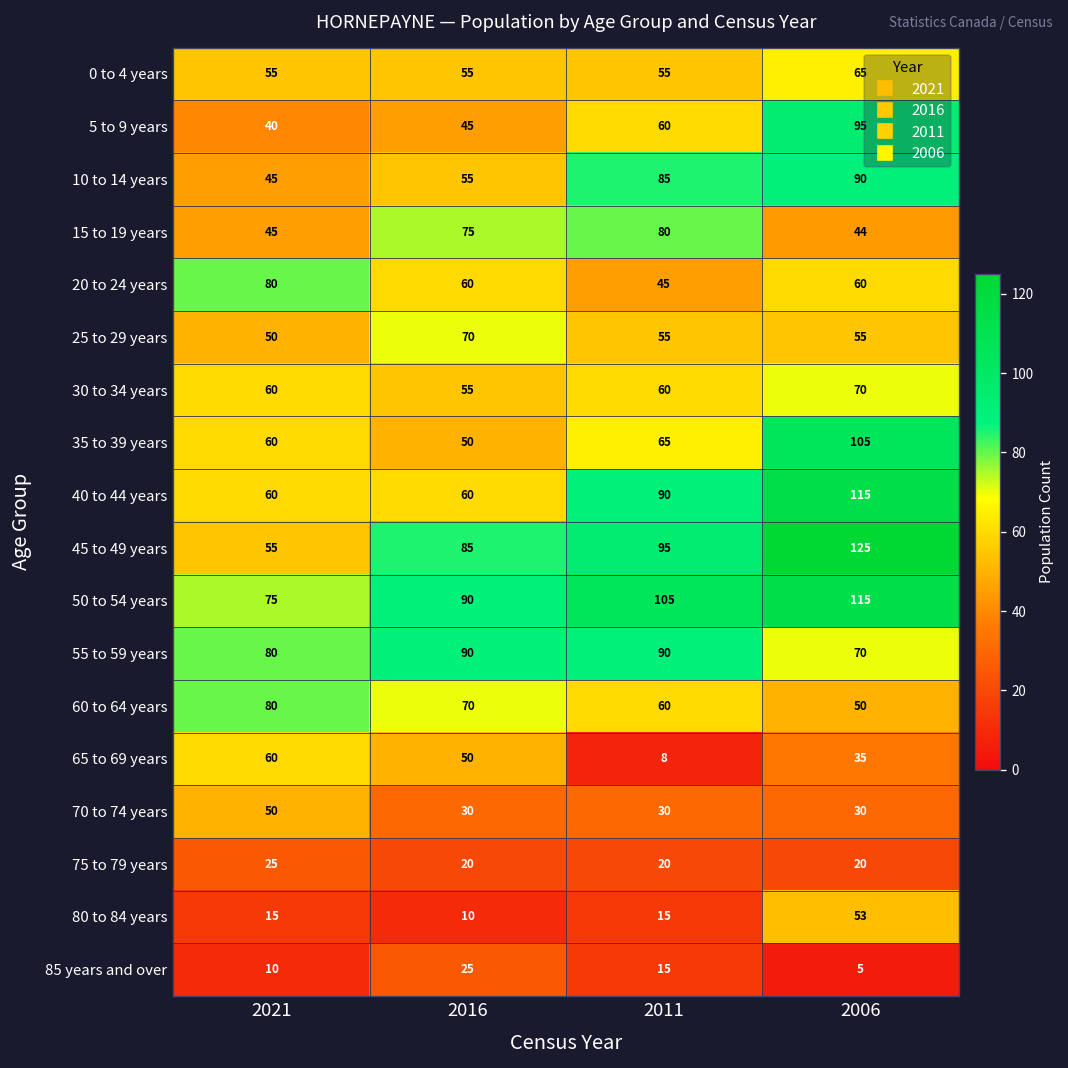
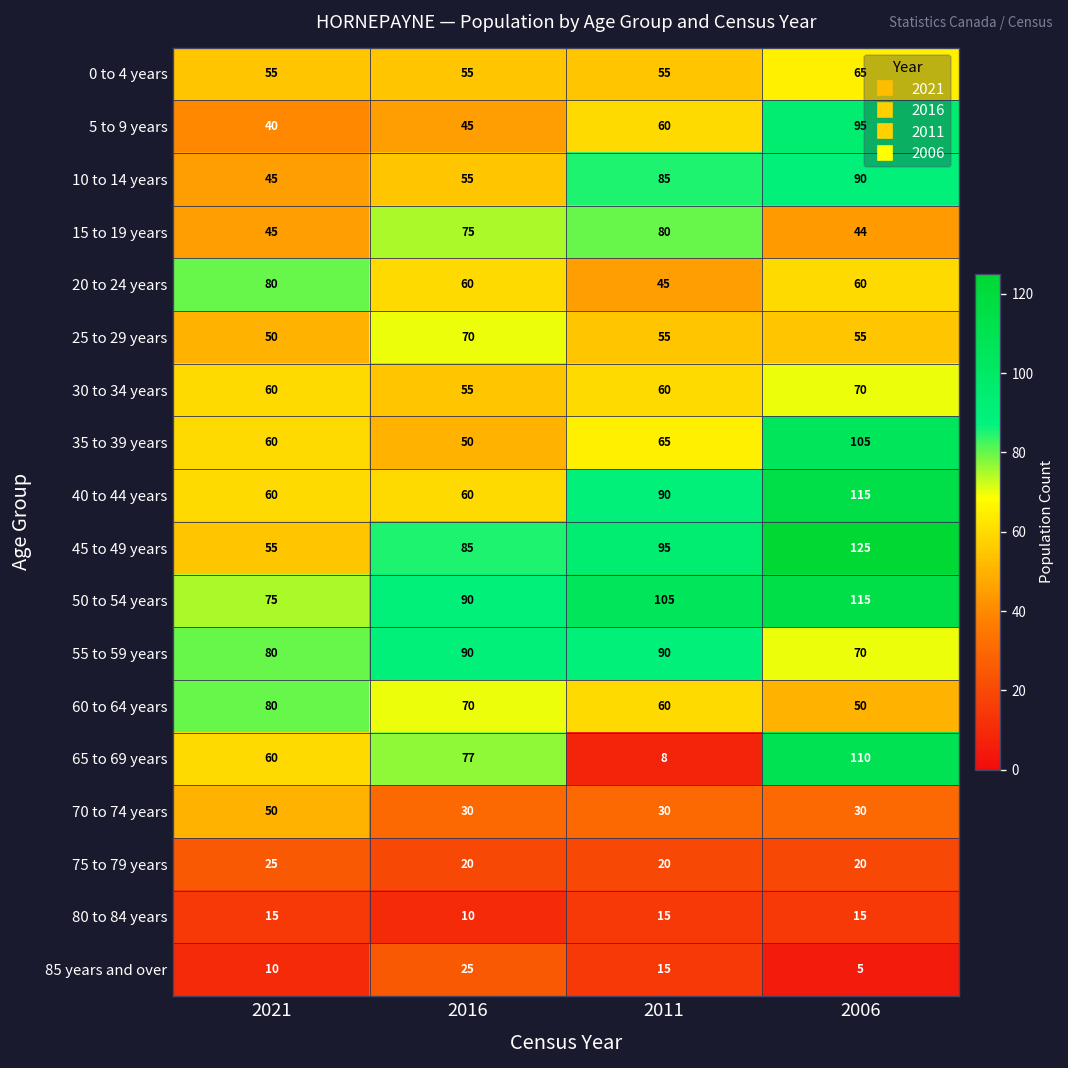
  {
    "0 to 4 years": {
      "2021": 55,
      "2016": 55,
      "2011": 55
    },
    "5 to 9 years": {
      "2021": 40,
      "2016": 45,
      "2011": 60
    },
    "10 to 14 years": {
      "2021": 45,
      "2016": 55,
      "2011": 85
    },
    "15 to 19 years": {
      "2021": 45,
      "2016": 75,
      "2011": 80,
      "2006": 44
    },
    "20 to 24 years": {
      "2021": 80,
      "2016": 60,
      "2011": 45,
      "2006": 60
    },
    "25 to 29 years": {
      "2021": 50,
      "2016": 70,
      "2011": 55,
      "2006": 55
    },
    "30 to 34 years": {
      "2021": 60,
      "2016": 55,
      "2011": 60,
      "2006": 70
    },
    "35 to 39 years": {
      "2021": 60,
      "2016": 50,
      "2011": 65,
      "2006": 105
    },
    "40 to 44 years": {
      "2021": 60,
      "2016": 60,
      "2011": 90,
      "2006": 115
    },
    "45 to 49 years": {
      "2021": 55,
      "2016": 85,
      "2011": 95,
      "2006": 125
    },
    "50 to 54 years": {
      "2021": 75,
      "2016": 90,
      "2011": 105,
      "2006": 115
    },
    "55 to 59 years": {
      "2021": 80,
      "2016": 90,
      "2011": 90,
      "2006": 70
    },
    "60 to 64 years": {
      "2021": 80,
      "2016": 70,
      "2011": 60,
      "2006": 50
    },
    "65 to 69 years": {
      "2021": 60,
-     "2016": 50,
+     "2016": 77,
      "2011": 8,
-     "2006": 35
+     "2006": 110
    },
    "70 to 74 years": {
      "2021": 50,
      "2016": 30,
      "2011": 30,
      "2006": 30
    },
    "75 to 79 years": {
      "2021": 25,
      "2016": 20,
      "2011": 20,
      "2006": 20
    },
    "80 to 84 years": {
      "2021": 15,
      "2016": 10,
      "2011": 15,
-     "2006": 53
+     "2006": 15
    },
    "85 years and over": {
      "2021": 10,
      "2016": 25,
      "2011": 15,
      "2006": 5
    }
  }
